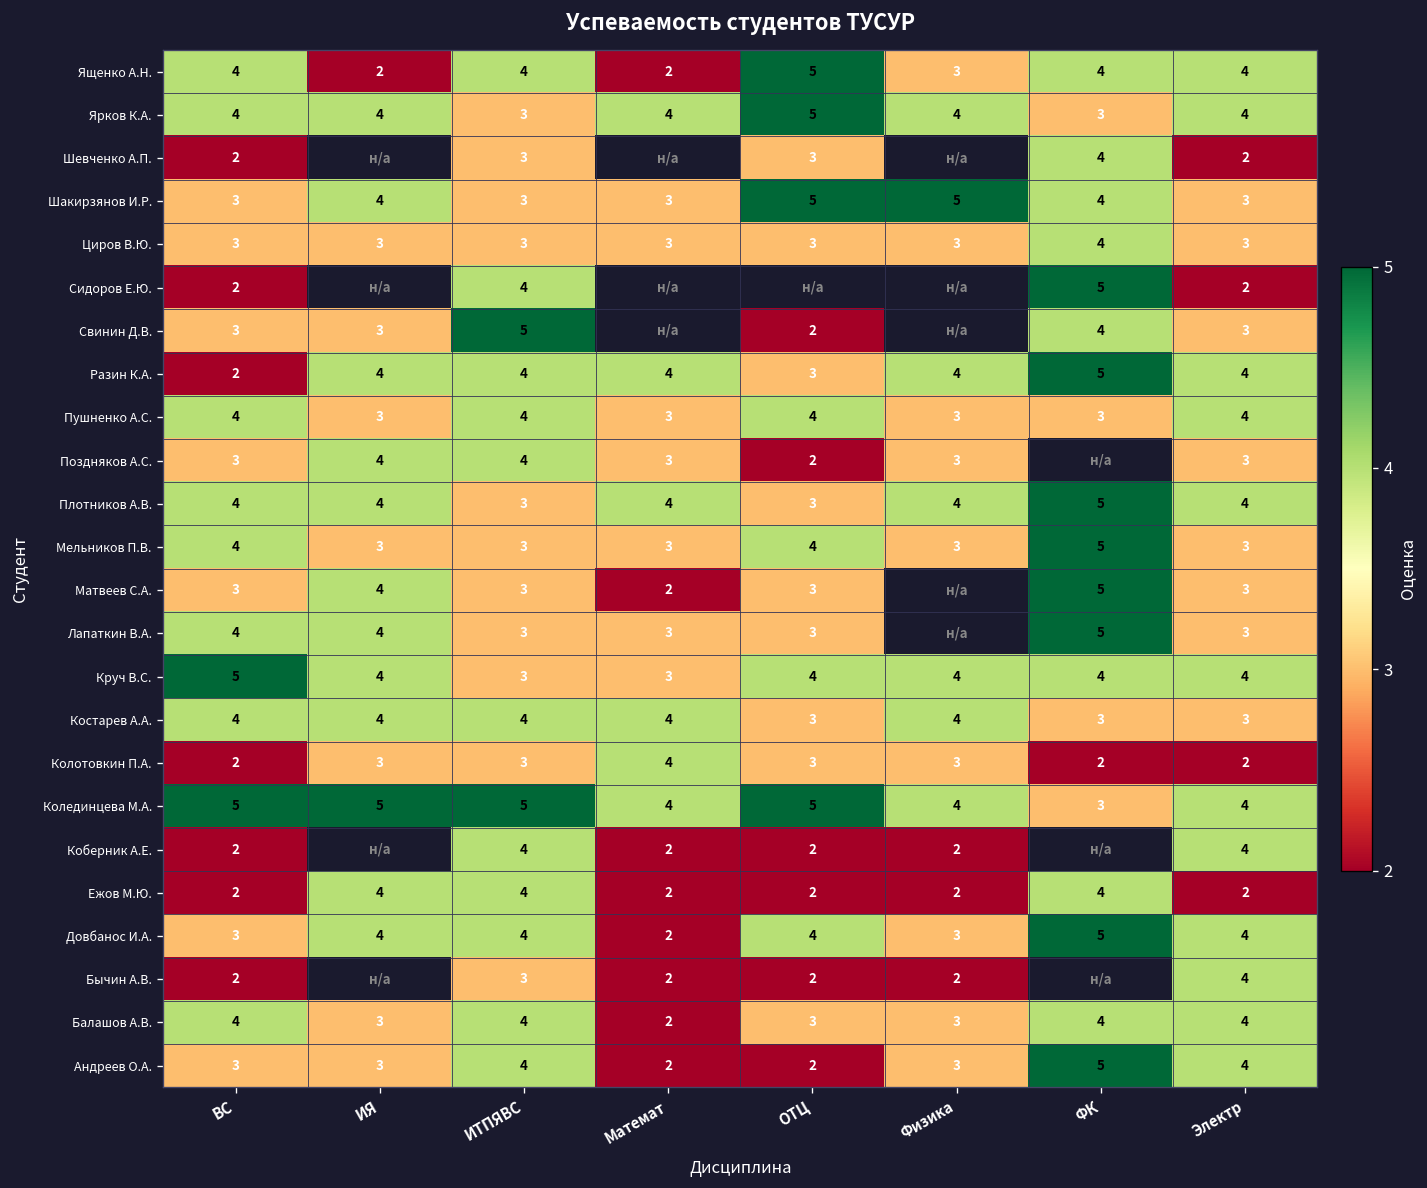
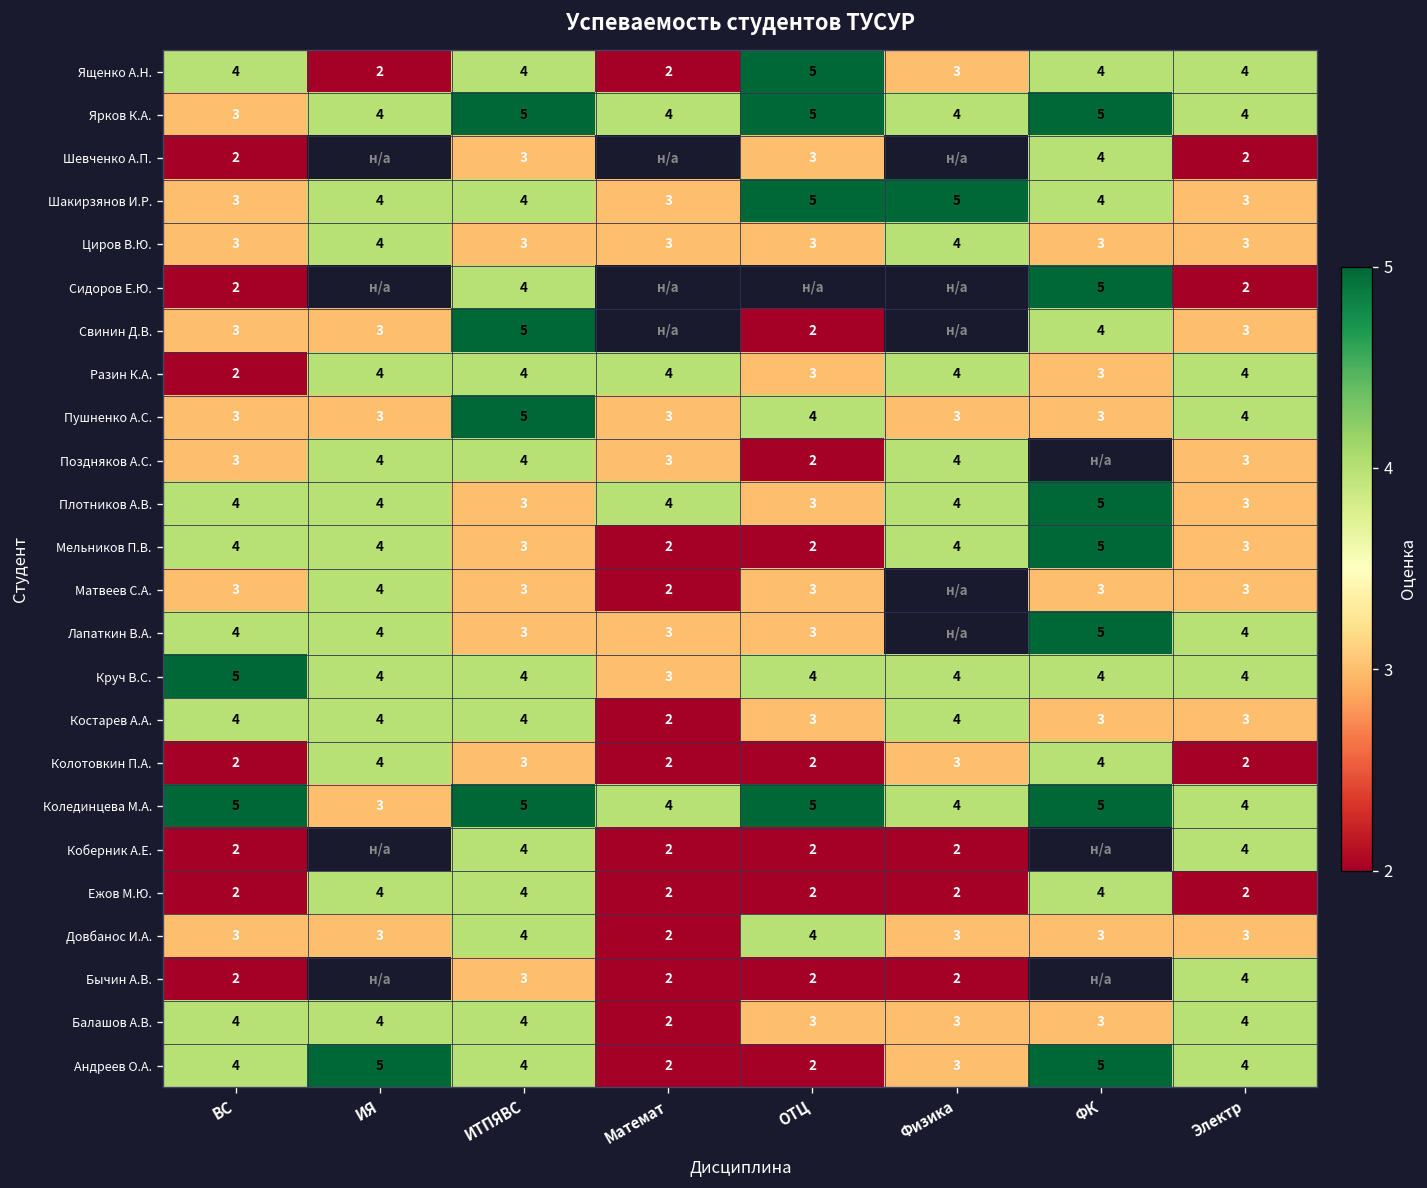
  {
    "Ященко А.Н.": {
      "ВС": 4,
      "ИЯ": 2,
      "ИТПЯBC": 4,
      "Математ": 2,
      "ОТЦ": 5,
      "Физика": 3,
      "ФК": 4,
      "Электр": 4
    },
    "Ярков К.А.": {
-     "ВС": 4,
+     "ВС": 3,
      "ИЯ": 4,
-     "ИТПЯBC": 3,
+     "ИТПЯBC": 5,
      "Математ": 4,
      "ОТЦ": 5,
      "Физика": 4,
-     "ФК": 3,
+     "ФК": 5,
      "Электр": 4
    },
    "Шевченко А.П.": {
      "ВС": 2,
      "ИТПЯBC": 3,
      "ОТЦ": 3,
      "ФК": 4,
      "Электр": 2
    },
    "Шакирзянов И.Р.": {
      "ВС": 3,
      "ИЯ": 4,
-     "ИТПЯBC": 3,
+     "ИТПЯBC": 4,
      "Математ": 3,
      "ОТЦ": 5,
      "Физика": 5,
      "ФК": 4,
      "Электр": 3
    },
    "Циров В.Ю.": {
      "ВС": 3,
-     "ИЯ": 3,
+     "ИЯ": 4,
      "ИТПЯBC": 3,
      "Математ": 3,
      "ОТЦ": 3,
-     "Физика": 3,
-     "ФК": 4,
+     "Физика": 4,
+     "ФК": 3,
      "Электр": 3
    },
    "Сидоров Е.Ю.": {
      "ВС": 2,
      "ИТПЯBC": 4,
      "ФК": 5,
      "Электр": 2
    },
    "Свинин Д.В.": {
      "ВС": 3,
      "ИЯ": 3,
      "ИТПЯBC": 5,
      "ОТЦ": 2,
      "ФК": 4,
      "Электр": 3
    },
    "Разин К.А.": {
      "ВС": 2,
      "ИЯ": 4,
      "ИТПЯBC": 4,
      "Математ": 4,
      "ОТЦ": 3,
      "Физика": 4,
-     "ФК": 5,
+     "ФК": 3,
      "Электр": 4
    },
    "Пушненко А.С.": {
-     "ВС": 4,
+     "ВС": 3,
      "ИЯ": 3,
-     "ИТПЯBC": 4,
+     "ИТПЯBC": 5,
      "Математ": 3,
      "ОТЦ": 4,
      "Физика": 3,
      "ФК": 3,
      "Электр": 4
    },
    "Поздняков А.С.": {
      "ВС": 3,
      "ИЯ": 4,
      "ИТПЯBC": 4,
      "Математ": 3,
      "ОТЦ": 2,
-     "Физика": 3,
+     "Физика": 4,
      "Электр": 3
    },
    "Плотников А.В.": {
      "ВС": 4,
      "ИЯ": 4,
      "ИТПЯBC": 3,
      "Математ": 4,
      "ОТЦ": 3,
      "Физика": 4,
      "ФК": 5,
-     "Электр": 4
+     "Электр": 3
    },
    "Мельников П.В.": {
      "ВС": 4,
-     "ИЯ": 3,
+     "ИЯ": 4,
      "ИТПЯBC": 3,
-     "Математ": 3,
-     "ОТЦ": 4,
-     "Физика": 3,
+     "Математ": 2,
+     "ОТЦ": 2,
+     "Физика": 4,
      "ФК": 5,
      "Электр": 3
    },
    "Матвеев С.А.": {
      "ВС": 3,
      "ИЯ": 4,
      "ИТПЯBC": 3,
      "Математ": 2,
      "ОТЦ": 3,
-     "ФК": 5,
+     "ФК": 3,
      "Электр": 3
    },
    "Лапаткин В.А.": {
      "ВС": 4,
      "ИЯ": 4,
      "ИТПЯBC": 3,
      "Математ": 3,
      "ОТЦ": 3,
      "ФК": 5,
-     "Электр": 3
+     "Электр": 4
    },
    "Круч В.С.": {
      "ВС": 5,
      "ИЯ": 4,
-     "ИТПЯBC": 3,
+     "ИТПЯBC": 4,
      "Математ": 3,
      "ОТЦ": 4,
      "Физика": 4,
      "ФК": 4,
      "Электр": 4
    },
    "Костарев А.А.": {
      "ВС": 4,
      "ИЯ": 4,
      "ИТПЯBC": 4,
-     "Математ": 4,
+     "Математ": 2,
      "ОТЦ": 3,
      "Физика": 4,
      "ФК": 3,
      "Электр": 3
    },
    "Колотовкин П.А.": {
      "ВС": 2,
-     "ИЯ": 3,
+     "ИЯ": 4,
      "ИТПЯBC": 3,
-     "Математ": 4,
-     "ОТЦ": 3,
+     "Математ": 2,
+     "ОТЦ": 2,
      "Физика": 3,
-     "ФК": 2,
+     "ФК": 4,
      "Электр": 2
    },
    "Колединцева М.А.": {
      "ВС": 5,
-     "ИЯ": 5,
+     "ИЯ": 3,
      "ИТПЯBC": 5,
      "Математ": 4,
      "ОТЦ": 5,
      "Физика": 4,
-     "ФК": 3,
+     "ФК": 5,
      "Электр": 4
    },
    "Коберник А.Е.": {
      "ВС": 2,
      "ИТПЯBC": 4,
      "Математ": 2,
      "ОТЦ": 2,
      "Физика": 2,
      "Электр": 4
    },
    "Ежов М.Ю.": {
      "ВС": 2,
      "ИЯ": 4,
      "ИТПЯBC": 4,
      "Математ": 2,
      "ОТЦ": 2,
      "Физика": 2,
      "ФК": 4,
      "Электр": 2
    },
    "Довбанос И.А.": {
      "ВС": 3,
-     "ИЯ": 4,
+     "ИЯ": 3,
      "ИТПЯBC": 4,
      "Математ": 2,
      "ОТЦ": 4,
      "Физика": 3,
-     "ФК": 5,
-     "Электр": 4
+     "ФК": 3,
+     "Электр": 3
    },
    "Бычин А.В.": {
      "ВС": 2,
      "ИТПЯBC": 3,
      "Математ": 2,
      "ОТЦ": 2,
      "Физика": 2,
      "Электр": 4
    },
    "Балашов А.В.": {
      "ВС": 4,
-     "ИЯ": 3,
+     "ИЯ": 4,
      "ИТПЯBC": 4,
      "Математ": 2,
      "ОТЦ": 3,
      "Физика": 3,
-     "ФК": 4,
+     "ФК": 3,
      "Электр": 4
    },
    "Андреев О.А.": {
-     "ВС": 3,
-     "ИЯ": 3,
+     "ВС": 4,
+     "ИЯ": 5,
      "ИТПЯBC": 4,
      "Математ": 2,
      "ОТЦ": 2,
      "Физика": 3,
      "ФК": 5,
      "Электр": 4
    }
  }
